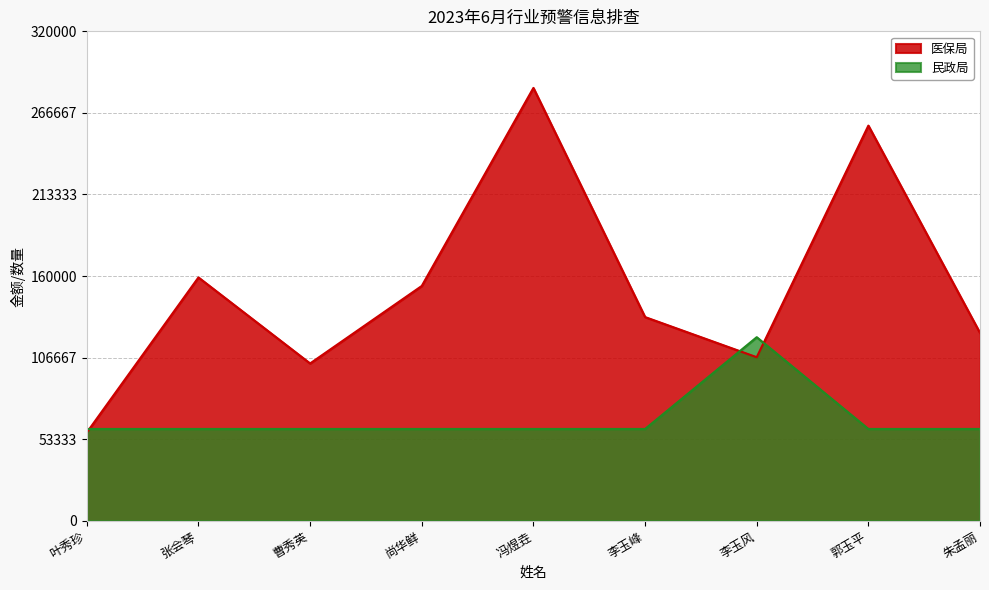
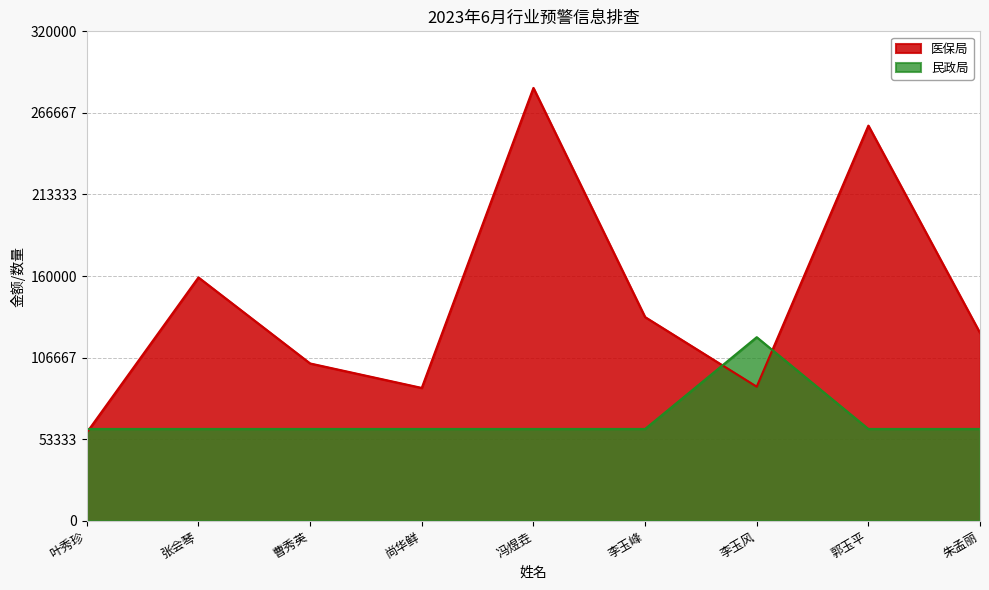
  {
    "医保局": {
      "叶秀珍": 58000,
      "张会琴": 159000,
      "曹秀英": 103000,
-     "尚华鲜": 154000,
+     "尚华鲜": 87000,
      "冯煜垚": 283000,
      "李玉峰": 133000,
-     "李玉风": 107000,
+     "李玉风": 88000,
      "郭玉平": 258000,
      "朱孟丽": 123000
    },
    "民政局": {
      "叶秀珍": 60000,
      "张会琴": 60000,
      "曹秀英": 60000,
      "尚华鲜": 60000,
      "冯煜垚": 60000,
      "李玉峰": 60000,
      "李玉风": 120000,
      "郭玉平": 60000,
      "朱孟丽": 60000
    }
  }
